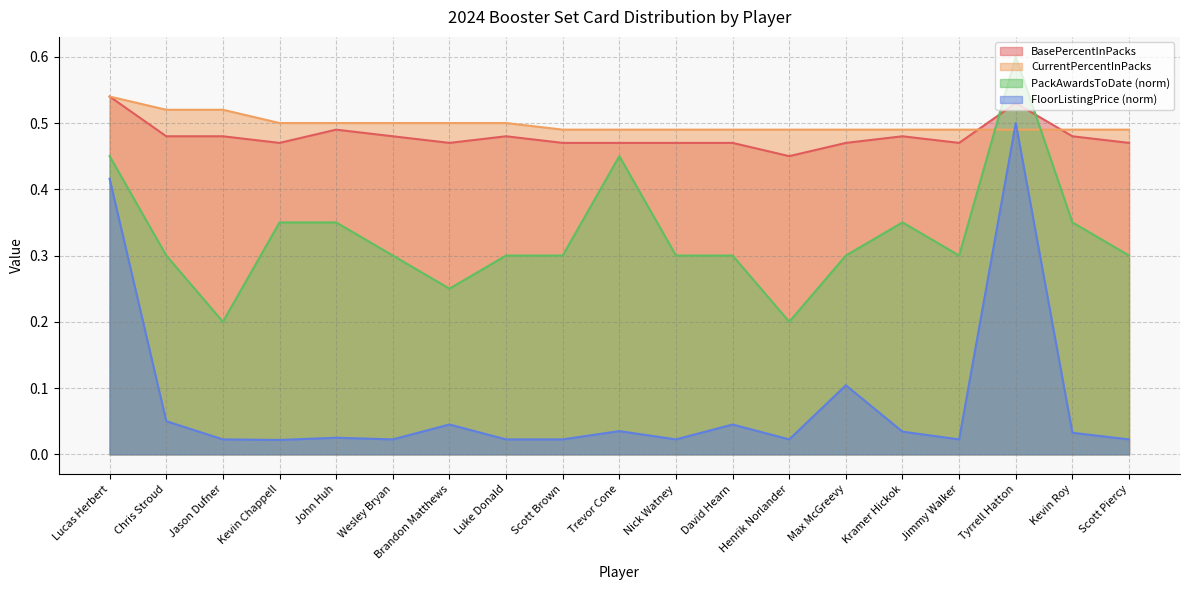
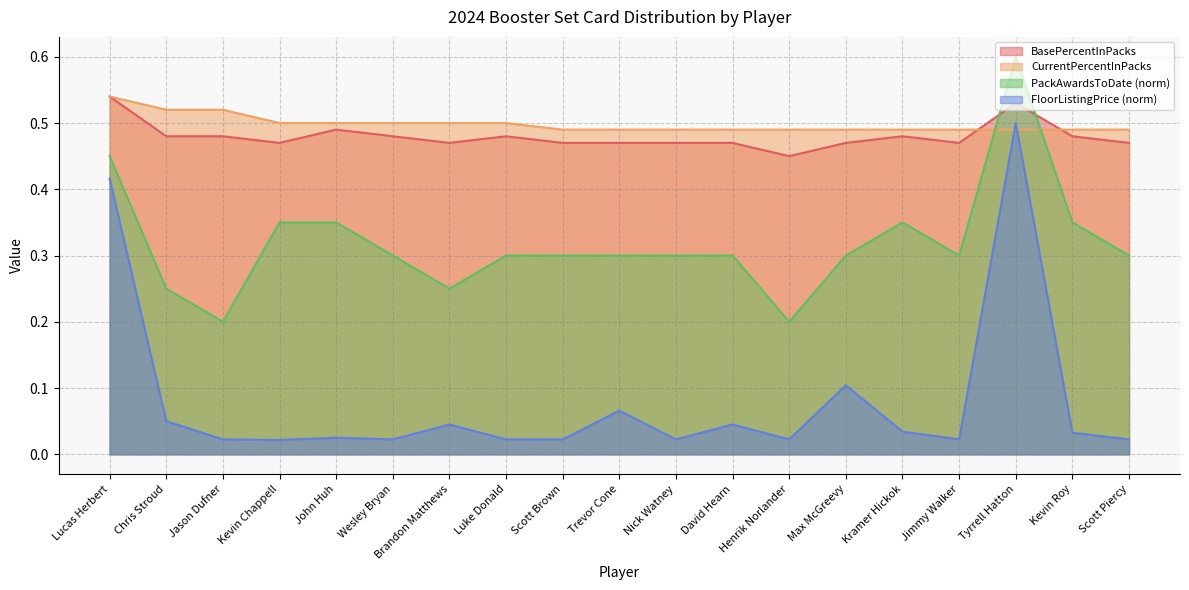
  {
    "PackAwardsToDate (norm)": {
      "Lucas Herbert": 0.45,
-     "Chris Stroud": 0.30,
+     "Chris Stroud": 0.25,
      "Jason Dufner": 0.20,
      "Kevin Chappell": 0.35,
      "John Huh": 0.35,
      "Wesley Bryan": 0.30,
      "Brandon Matthews": 0.25,
      "Luke Donald": 0.30,
      "Scott Brown": 0.30,
-     "Trevor Cone": 0.45,
+     "Trevor Cone": 0.30,
      "Nick Watney": 0.30,
      "David Hearn": 0.30,
      "Henrik Norlander": 0.20,
      "Max McGreevy": 0.30,
      "Kramer Hickok": 0.35,
      "Jimmy Walker": 0.30,
      "Kevin Roy": 0.35,
      "Scott Piercy": 0.30
    },
    "FloorListingPrice (norm)": {
      "Lucas Herbert": 0.42,
      "Chris Stroud": 0.05,
      "Jason Dufner": 0.02,
      "Kevin Chappell": 0.02,
      "John Huh": 0.02,
      "Wesley Bryan": 0.02,
      "Brandon Matthews": 0.05,
      "Luke Donald": 0.02,
      "Scott Brown": 0.02,
-     "Trevor Cone": 0.03,
+     "Trevor Cone": 0.07,
      "Nick Watney": 0.02,
      "David Hearn": 0.05,
      "Henrik Norlander": 0.02,
      "Max McGreevy": 0.10,
      "Kramer Hickok": 0.03,
      "Jimmy Walker": 0.02,
      "Tyrrell Hatton": 0.50,
      "Kevin Roy": 0.03,
      "Scott Piercy": 0.02
    }
  }
